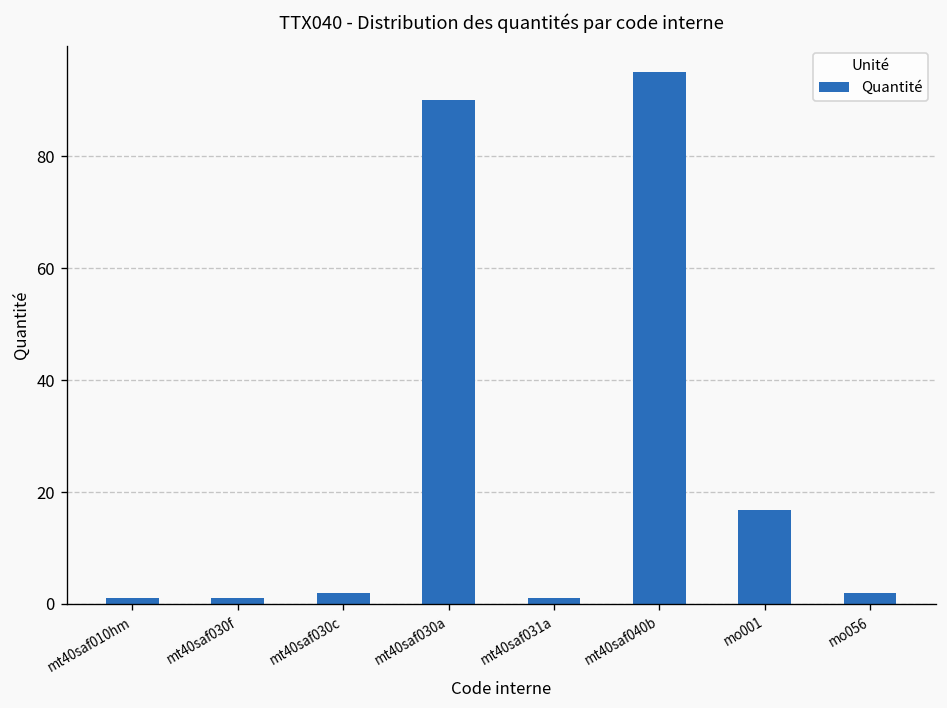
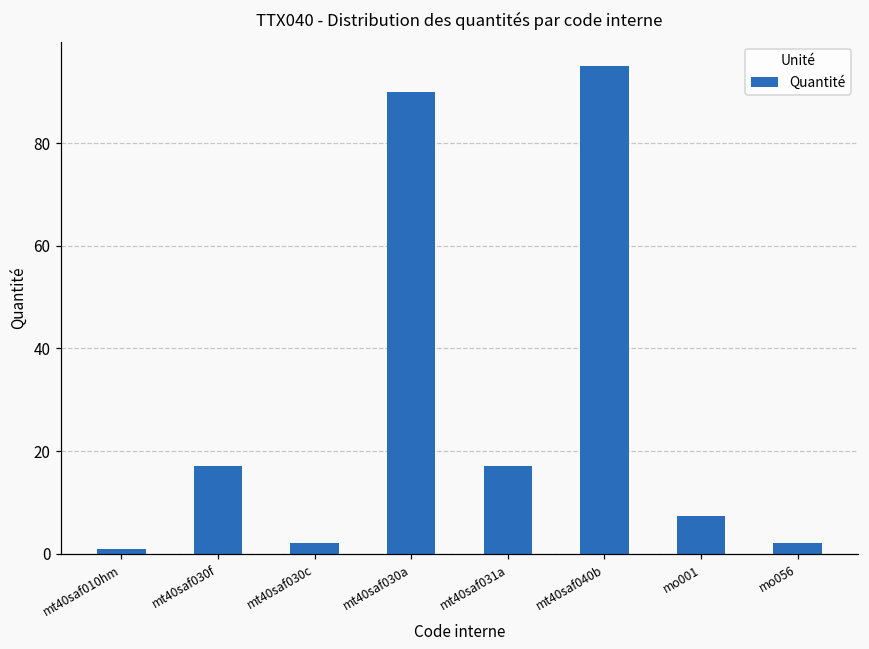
  {
    "mt40saf010hm": 1,
-   "mt40saf030f": 1,
+   "mt40saf030f": 17,
    "mt40saf030c": 2,
    "mt40saf030a": 90,
-   "mt40saf031a": 1,
+   "mt40saf031a": 17,
    "mt40saf040b": 95,
-   "mo001": 17,
+   "mo001": 7,
    "mo056": 2
  }
